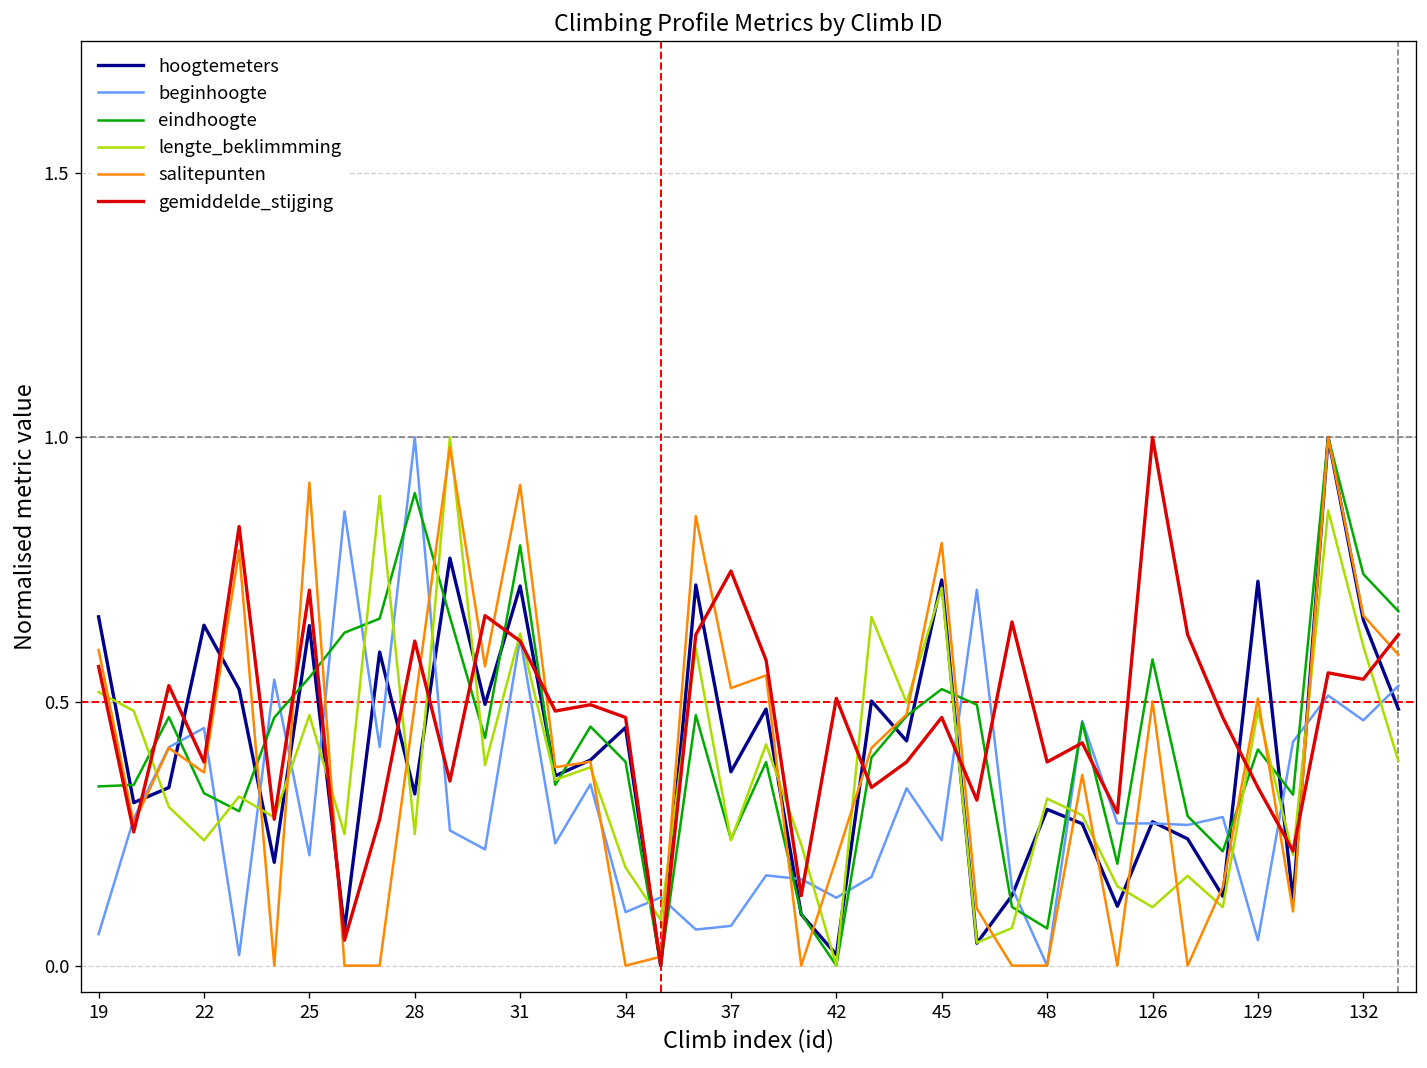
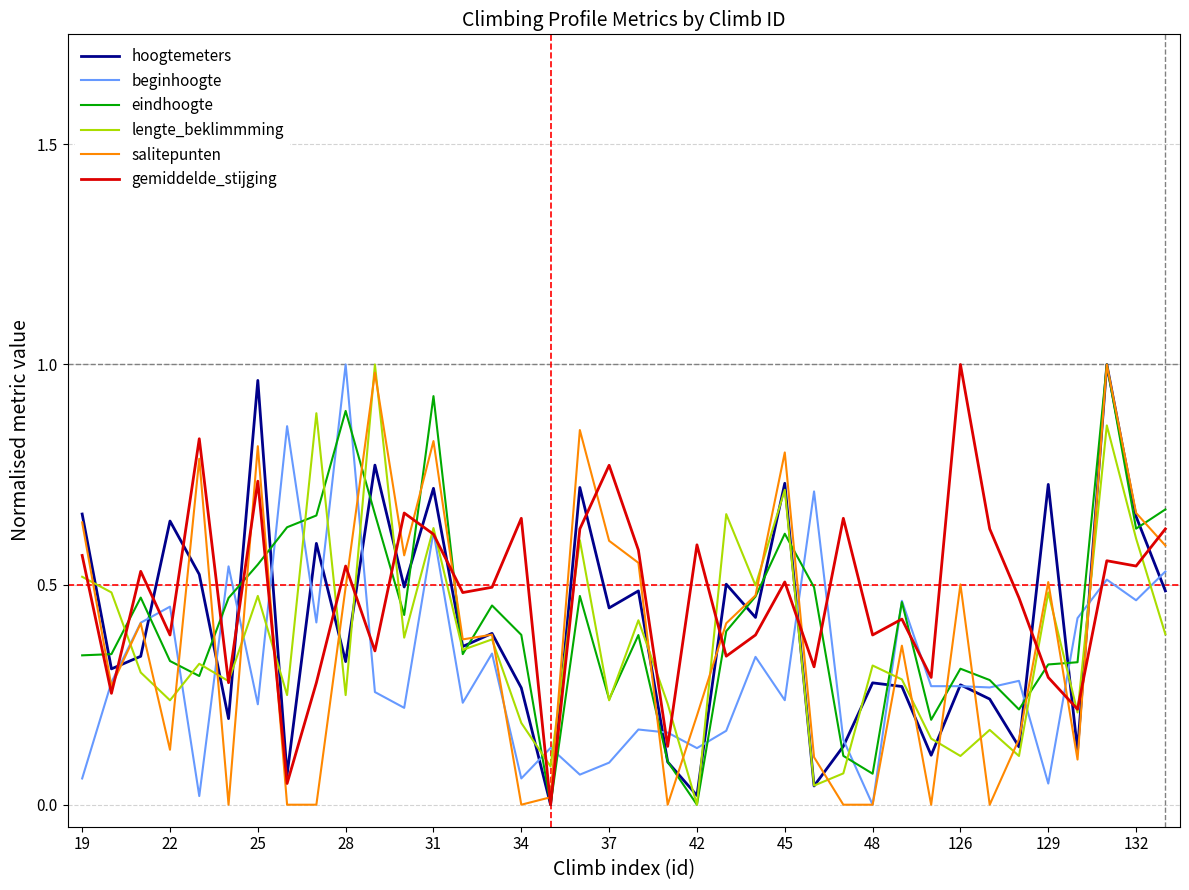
  {
    "hoogtemeters": {
      "19": 0.66,
      "22": 0.64,
-     "25": 0.64,
+     "25": 0.96,
      "28": 0.33,
      "31": 0.72,
-     "34": 0.45,
-     "37": 0.37,
+     "34": 0.27,
+     "37": 0.45,
      "42": 0.02,
      "45": 0.73,
-     "48": 0.30,
+     "48": 0.28,
      "129": 0.73,
      "132": 0.65
    },
    "beginhoogte": {
      "19": 0.06,
      "22": 0.45,
-     "25": 0.21,
+     "25": 0.23,
      "28": 1.00,
-     "34": 0.10,
-     "37": 0.08,
+     "34": 0.06,
+     "37": 0.10,
      "42": 0.13,
      "45": 0.24,
      "129": 0.05,
      "132": 0.46
    },
    "eindhoogte": {
      "19": 0.34,
      "22": 0.33,
      "25": 0.55,
      "28": 0.89,
-     "31": 0.80,
+     "31": 0.93,
      "34": 0.39,
-     "45": 0.52,
+     "45": 0.62,
      "48": 0.07,
-     "126": 0.58,
-     "129": 0.41,
-     "132": 0.74
+     "126": 0.31,
+     "129": 0.32,
+     "132": 0.63
    },
    "lengte_beklimmming": {
      "19": 0.52,
      "22": 0.24,
      "25": 0.47,
      "28": 0.25,
      "31": 0.63,
      "34": 0.19,
      "45": 0.72,
      "48": 0.32,
      "126": 0.11,
      "129": 0.48,
      "132": 0.60
    },
    "salitepunten": {
-     "19": 0.60,
-     "22": 0.37,
-     "25": 0.91,
+     "19": 0.64,
+     "22": 0.12,
+     "25": 0.81,
      "28": 0.49,
-     "31": 0.91,
+     "31": 0.83,
      "34": 0.00,
-     "37": 0.53,
+     "37": 0.60,
      "42": 0.20,
      "45": 0.80,
      "126": 0.50,
      "129": 0.51,
      "132": 0.66
    },
    "gemiddelde_stijging": {
      "19": 0.57,
      "22": 0.39,
-     "25": 0.71,
-     "28": 0.61,
-     "34": 0.47,
-     "37": 0.75,
-     "42": 0.51,
-     "45": 0.47,
+     "25": 0.73,
+     "28": 0.54,
+     "34": 0.65,
+     "37": 0.77,
+     "42": 0.59,
+     "45": 0.51,
      "48": 0.39,
      "126": 1.00,
-     "129": 0.34,
+     "129": 0.29,
      "132": 0.54
    }
  }
